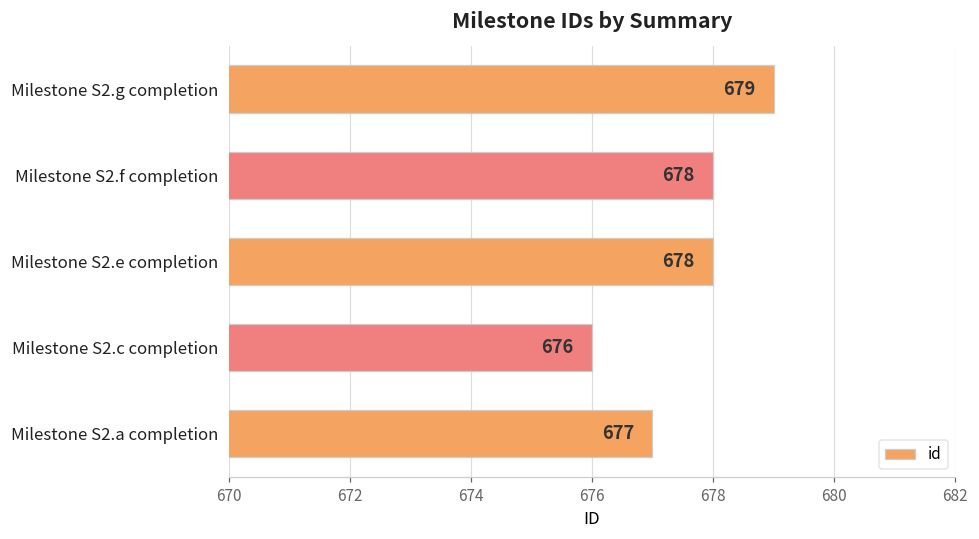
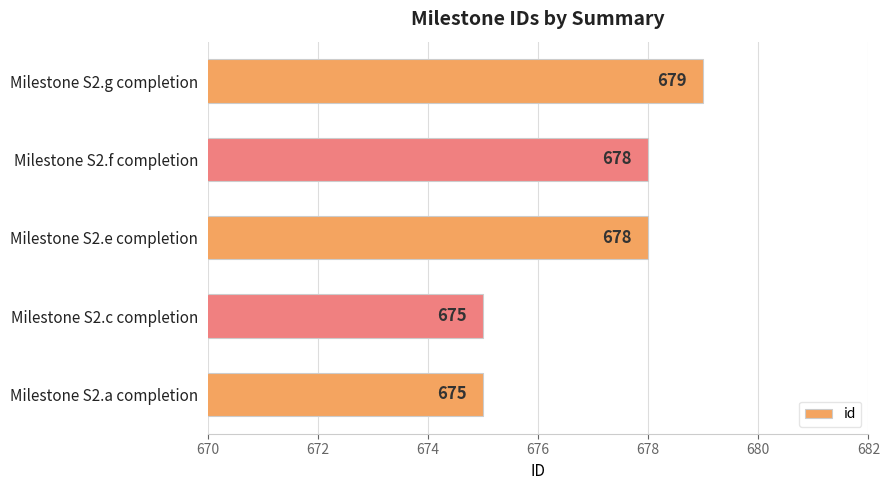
  {
    "Milestone S2.g completion": 679,
    "Milestone S2.f completion": 678,
    "Milestone S2.e completion": 678,
-   "Milestone S2.c completion": 676,
-   "Milestone S2.a completion": 677
+   "Milestone S2.c completion": 675,
+   "Milestone S2.a completion": 675
  }
